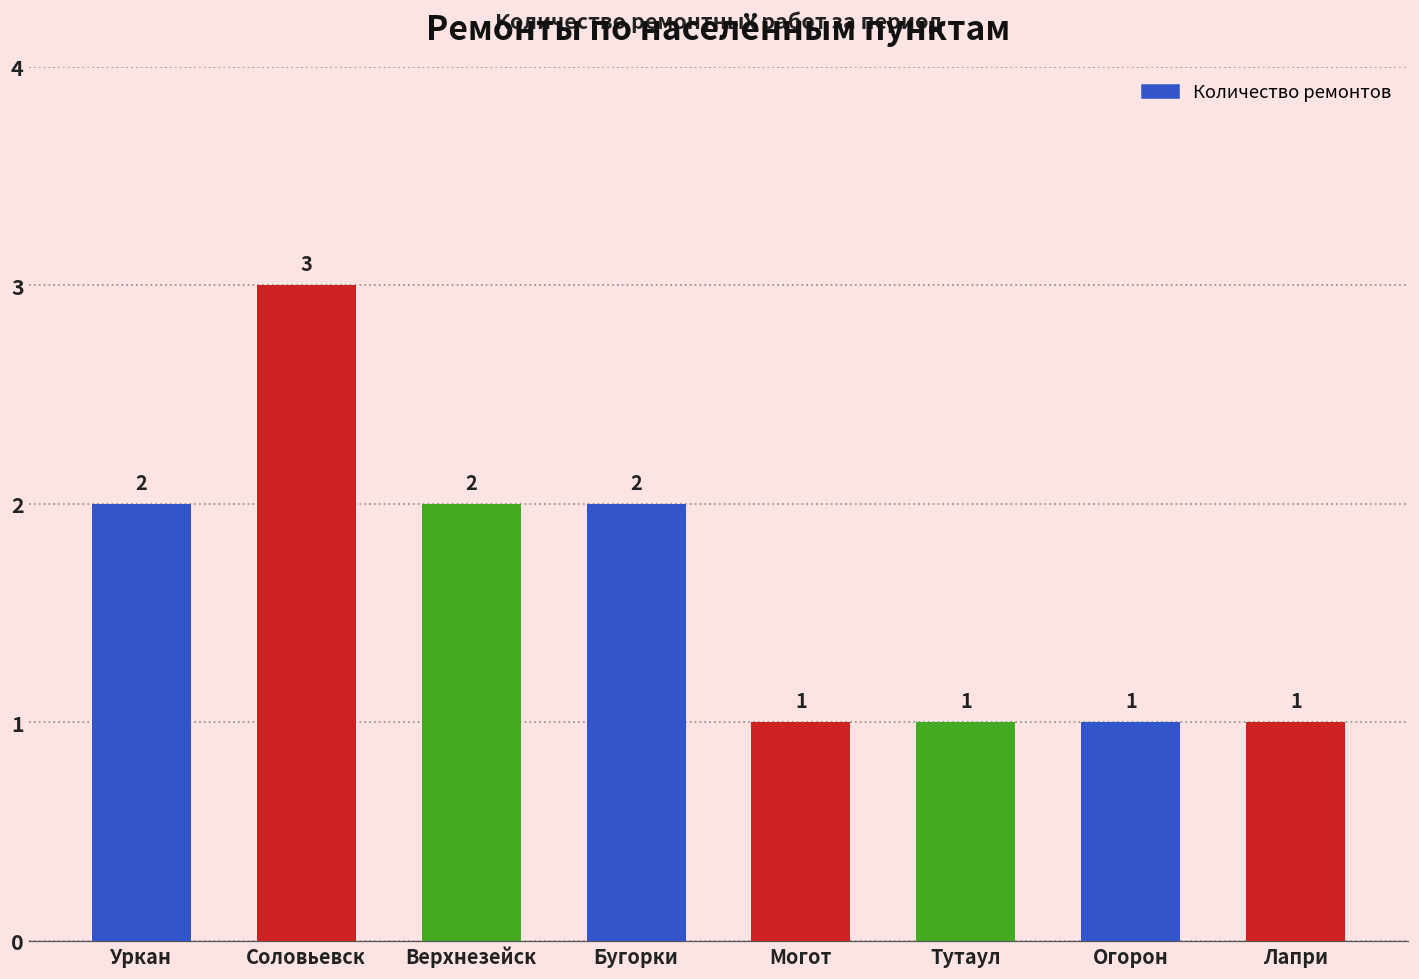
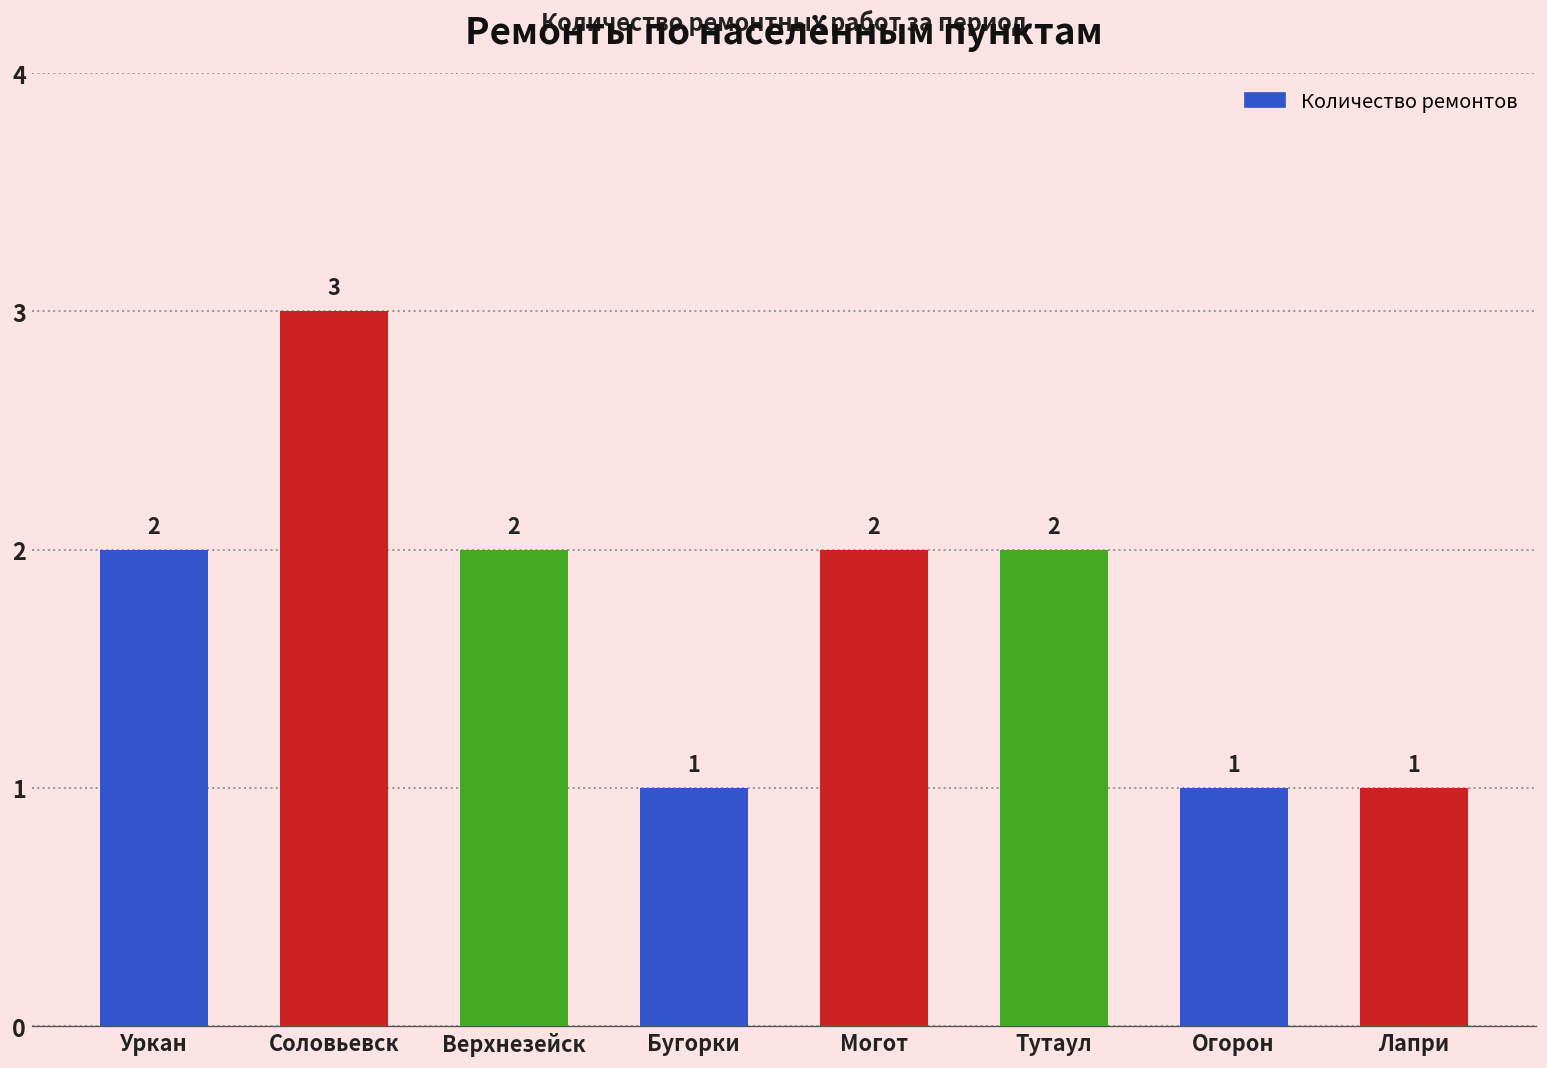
  {
    "Уркан": 2,
    "Соловьевск": 3,
    "Верхнезейск": 2,
-   "Бугорки": 2,
-   "Могот": 1,
-   "Тутаул": 1,
+   "Бугорки": 1,
+   "Могот": 2,
+   "Тутаул": 2,
    "Огорон": 1,
    "Лапри": 1
  }
